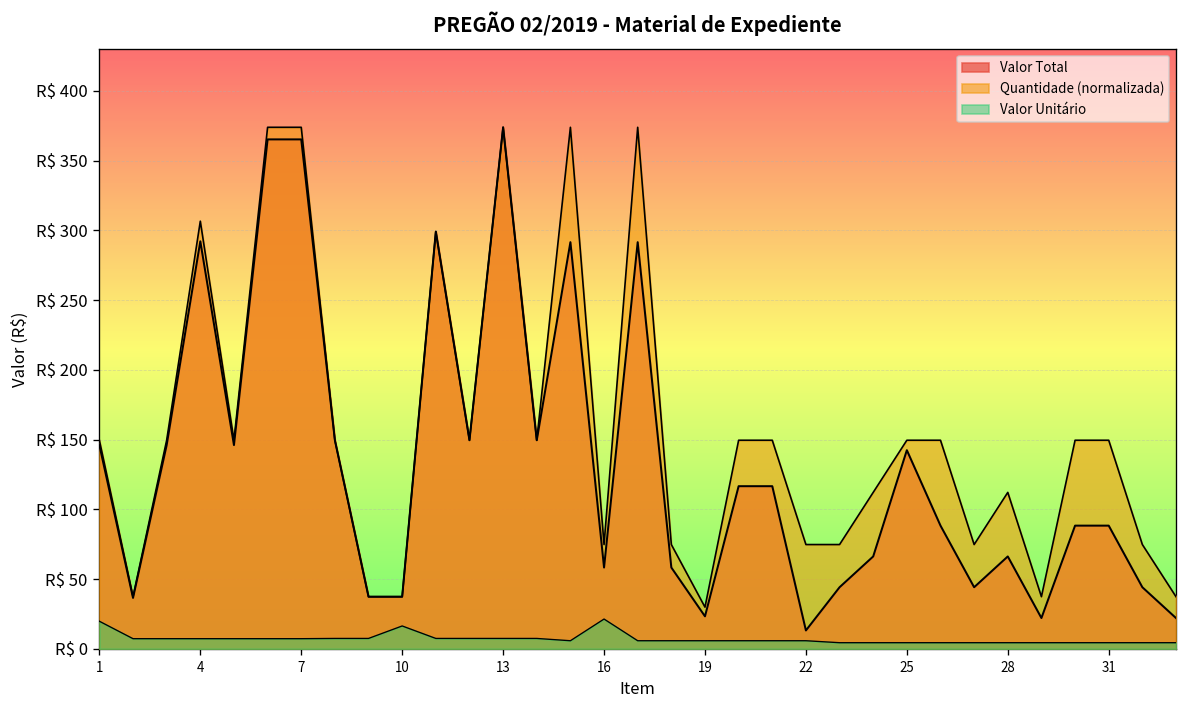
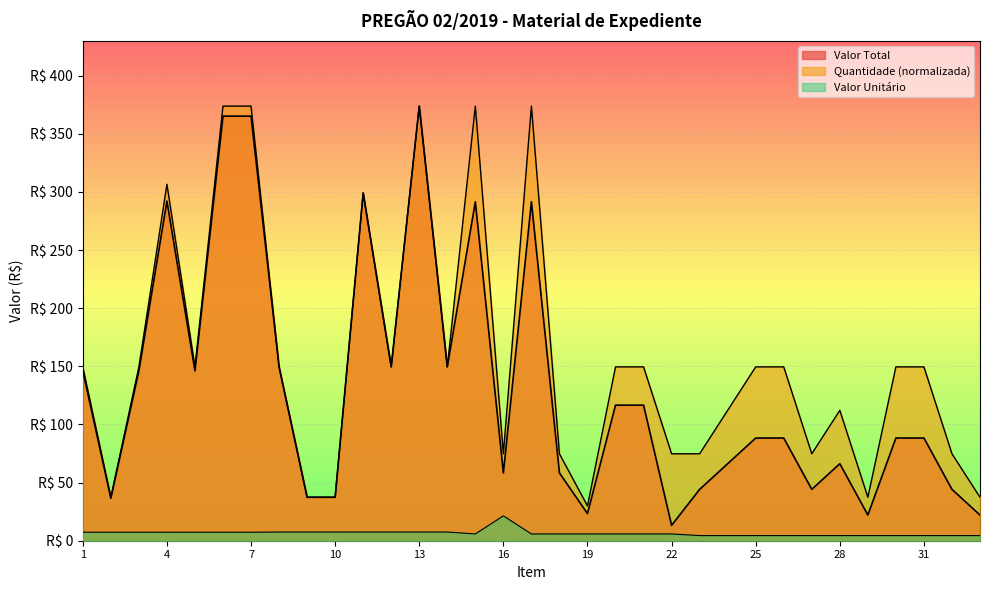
  {
    "Valor Total": {
      "1": "R$ 146",
      "4": "R$ 292",
      "7": "R$ 365",
      "16": "R$ 58",
      "19": "R$ 23",
      "22": "R$ 13",
-     "25": "R$ 142",
+     "25": "R$ 88",
      "28": "R$ 66",
      "31": "R$ 88"
    },
    "Quantidade (normalizada)": {
      "1": "R$ 150",
      "4": "R$ 307",
      "7": "R$ 374",
      "16": "R$ 75",
      "19": "R$ 30",
      "22": "R$ 75",
      "25": "R$ 150",
      "28": "R$ 112",
      "31": "R$ 150"
    },
    "Valor Unitário": {
-     "1": "R$ 20",
+     "1": "R$ 7",
      "4": "R$ 7",
      "7": "R$ 7",
-     "10": "R$ 16",
+     "10": "R$ 7",
      "13": "R$ 7",
      "16": "R$ 21",
      "19": "R$ 6",
      "22": "R$ 6",
      "25": "R$ 4",
      "28": "R$ 4",
      "31": "R$ 4"
    }
  }
